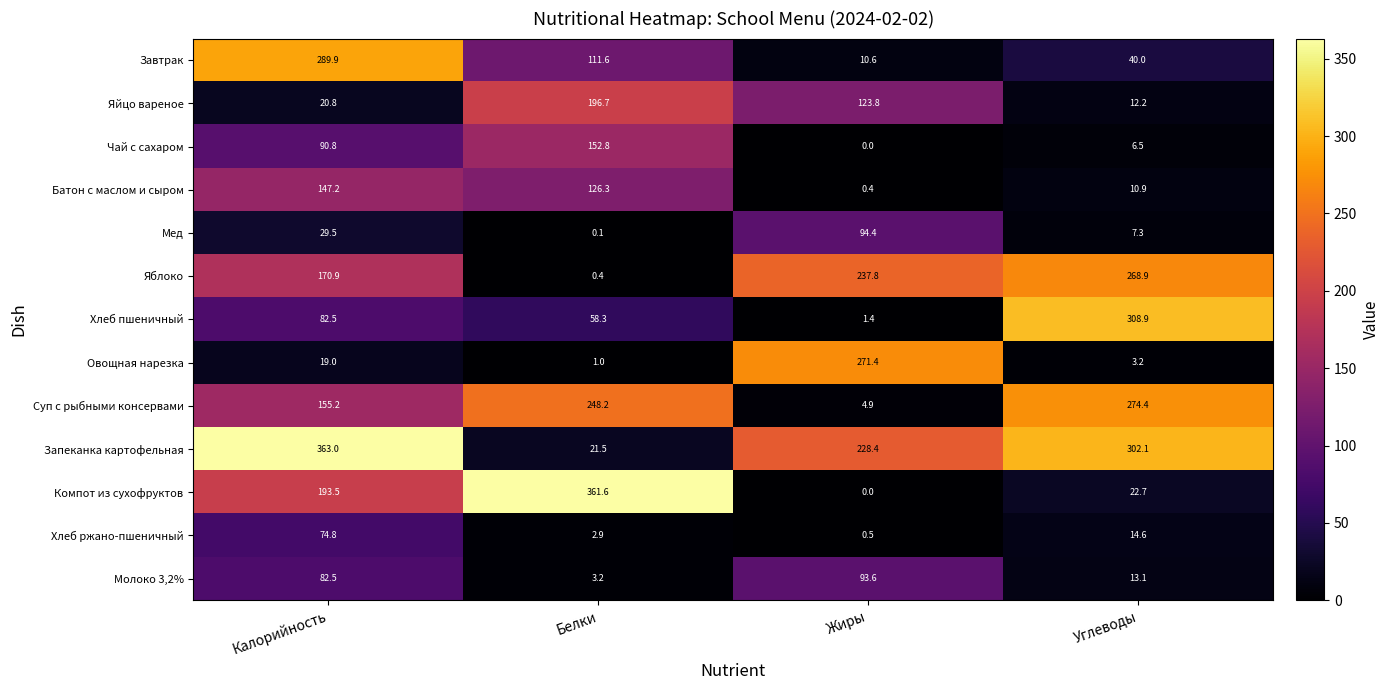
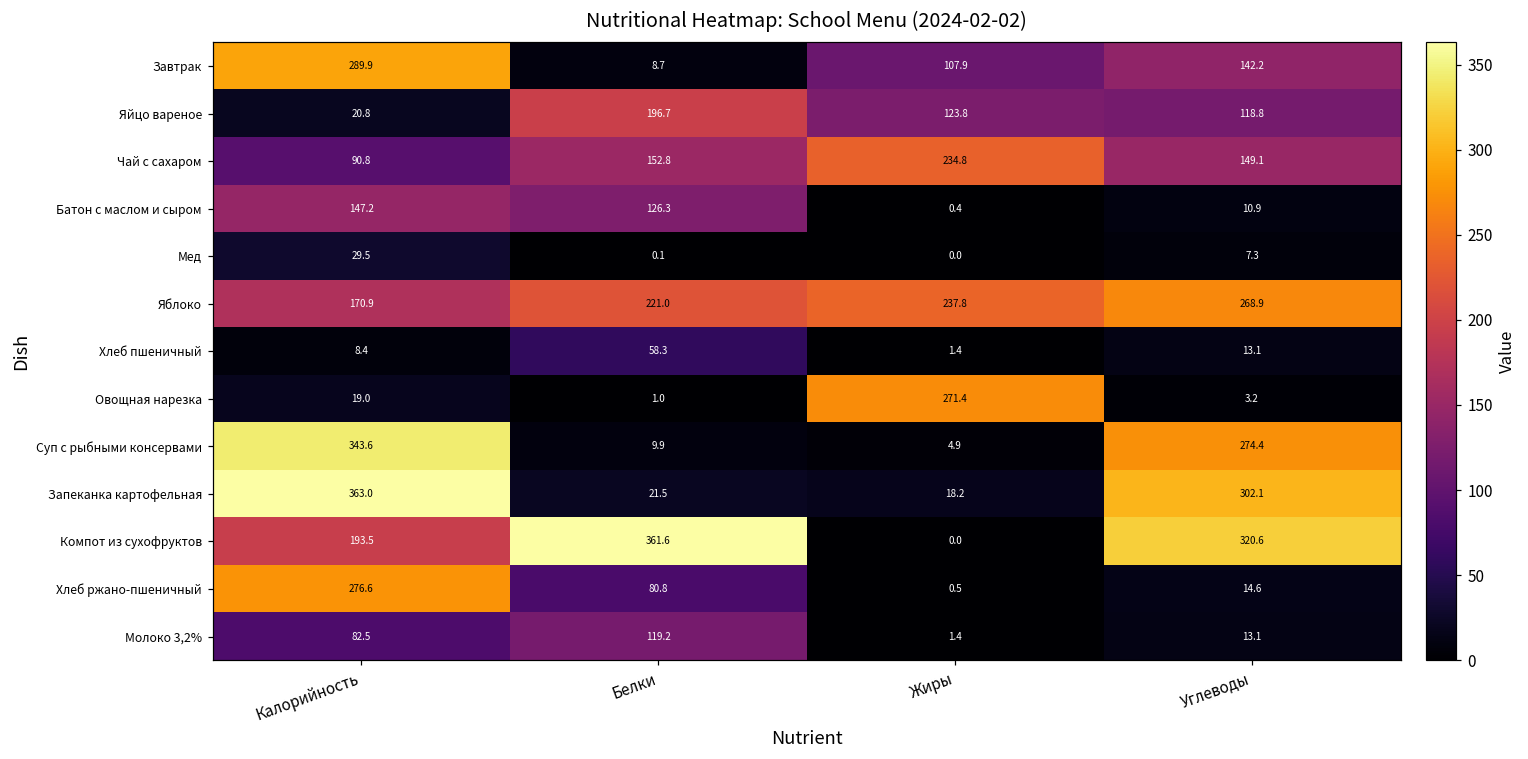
  {
    "Завтрак": {
      "Калорийность": 289.9,
-     "Белки": 111.6,
-     "Жиры": 10.6,
-     "Углеводы": 40.0
+     "Белки": 8.7,
+     "Жиры": 107.9,
+     "Углеводы": 142.2
    },
    "Яйцо вареное": {
      "Калорийность": 20.8,
      "Белки": 196.7,
      "Жиры": 123.8,
-     "Углеводы": 12.2
+     "Углеводы": 118.8
    },
    "Чай с сахаром": {
      "Калорийность": 90.8,
      "Белки": 152.8,
-     "Жиры": 0.0,
-     "Углеводы": 6.5
+     "Жиры": 234.8,
+     "Углеводы": 149.1
    },
    "Батон с маслом и сыром": {
      "Калорийность": 147.2,
      "Белки": 126.3,
      "Жиры": 0.4,
      "Углеводы": 10.9
    },
    "Мед": {
      "Калорийность": 29.5,
      "Белки": 0.1,
-     "Жиры": 94.4,
+     "Жиры": 0.0,
      "Углеводы": 7.3
    },
    "Яблоко": {
      "Калорийность": 170.9,
-     "Белки": 0.4,
+     "Белки": 221.0,
      "Жиры": 237.8,
      "Углеводы": 268.9
    },
    "Хлеб пшеничный": {
-     "Калорийность": 82.5,
+     "Калорийность": 8.4,
      "Белки": 58.3,
      "Жиры": 1.4,
-     "Углеводы": 308.9
+     "Углеводы": 13.1
    },
    "Овощная нарезка": {
      "Калорийность": 19.0,
      "Белки": 1.0,
      "Жиры": 271.4,
      "Углеводы": 3.2
    },
    "Суп с рыбными консервами": {
-     "Калорийность": 155.2,
-     "Белки": 248.2,
+     "Калорийность": 343.6,
+     "Белки": 9.9,
      "Жиры": 4.9,
      "Углеводы": 274.4
    },
    "Запеканка картофельная": {
      "Калорийность": 363.0,
      "Белки": 21.5,
-     "Жиры": 228.4,
+     "Жиры": 18.2,
      "Углеводы": 302.1
    },
    "Компот из сухофруктов": {
      "Калорийность": 193.5,
      "Белки": 361.6,
      "Жиры": 0.0,
-     "Углеводы": 22.7
+     "Углеводы": 320.6
    },
    "Хлеб ржано-пшеничный": {
-     "Калорийность": 74.8,
-     "Белки": 2.9,
+     "Калорийность": 276.6,
+     "Белки": 80.8,
      "Жиры": 0.5,
      "Углеводы": 14.6
    },
    "Молоко 3,2%": {
      "Калорийность": 82.5,
-     "Белки": 3.2,
-     "Жиры": 93.6,
+     "Белки": 119.2,
+     "Жиры": 1.4,
      "Углеводы": 13.1
    }
  }
